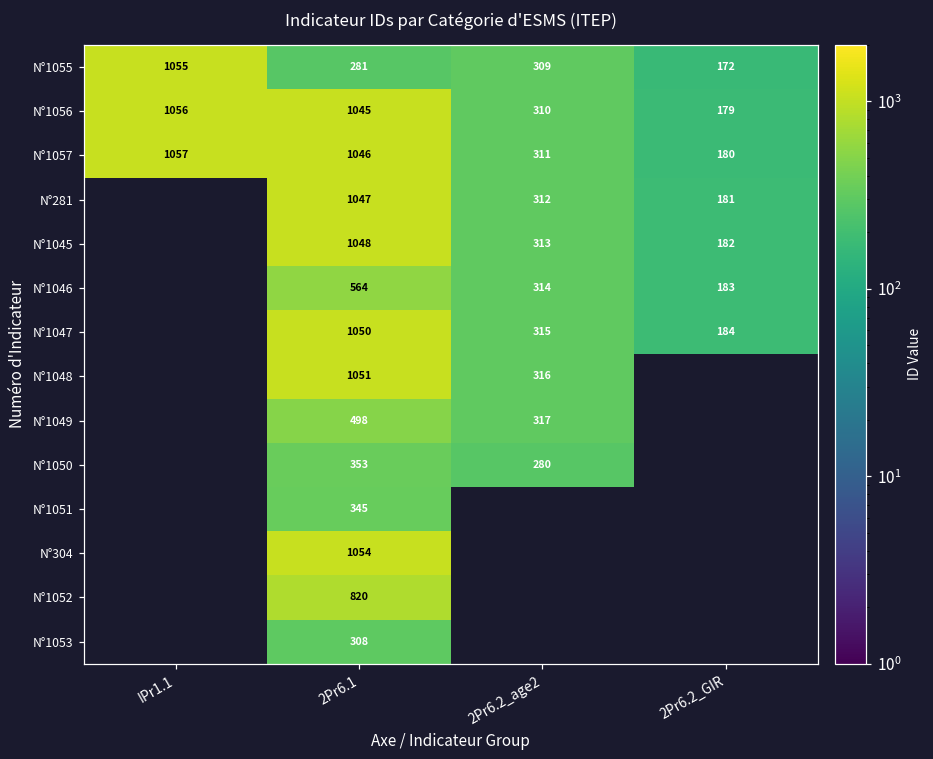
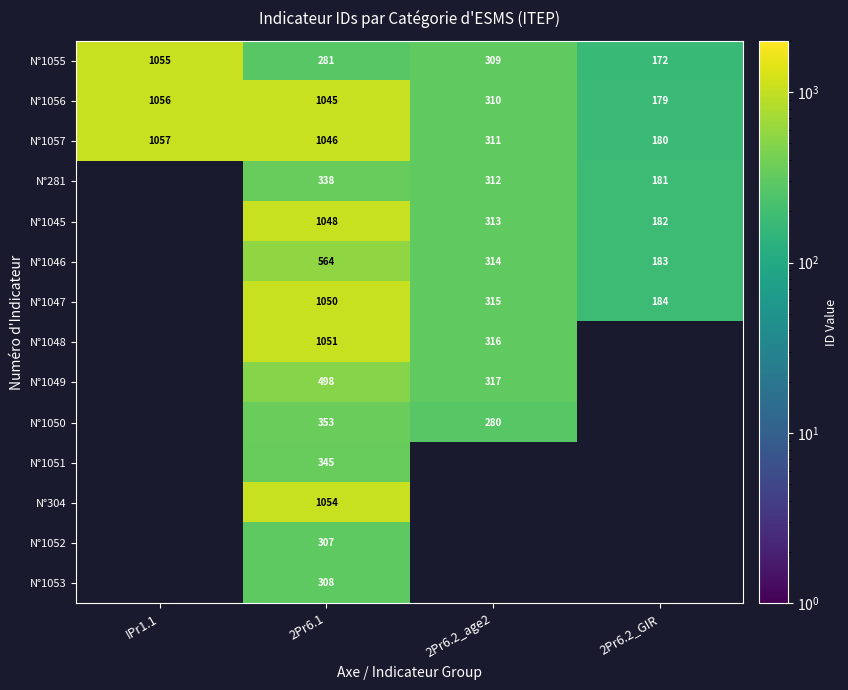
  {
    "N°1055": {
      "IPr1.1": 1055,
      "2Pr6.1": 281,
      "2Pr6.2_age2": 309,
      "2Pr6.2_GIR": 172
    },
    "N°1056": {
      "IPr1.1": 1056,
      "2Pr6.1": 1045,
      "2Pr6.2_age2": 310,
      "2Pr6.2_GIR": 179
    },
    "N°1057": {
      "IPr1.1": 1057,
      "2Pr6.1": 1046,
      "2Pr6.2_age2": 311,
      "2Pr6.2_GIR": 180
    },
    "N°281": {
-     "2Pr6.1": 1047,
+     "2Pr6.1": 338,
      "2Pr6.2_age2": 312,
      "2Pr6.2_GIR": 181
    },
    "N°1045": {
      "2Pr6.1": 1048,
      "2Pr6.2_age2": 313,
      "2Pr6.2_GIR": 182
    },
    "N°1046": {
      "2Pr6.1": 564,
      "2Pr6.2_age2": 314,
      "2Pr6.2_GIR": 183
    },
    "N°1047": {
      "2Pr6.1": 1050,
      "2Pr6.2_age2": 315,
      "2Pr6.2_GIR": 184
    },
    "N°1048": {
      "2Pr6.1": 1051,
      "2Pr6.2_age2": 316
    },
    "N°1049": {
      "2Pr6.1": 498,
      "2Pr6.2_age2": 317
    },
    "N°1050": {
      "2Pr6.1": 353,
      "2Pr6.2_age2": 280
    },
    "N°1051": {
      "2Pr6.1": 345
    },
    "N°304": {
      "2Pr6.1": 1054
    },
    "N°1052": {
-     "2Pr6.1": 820
+     "2Pr6.1": 307
    },
    "N°1053": {
      "2Pr6.1": 308
    }
  }
